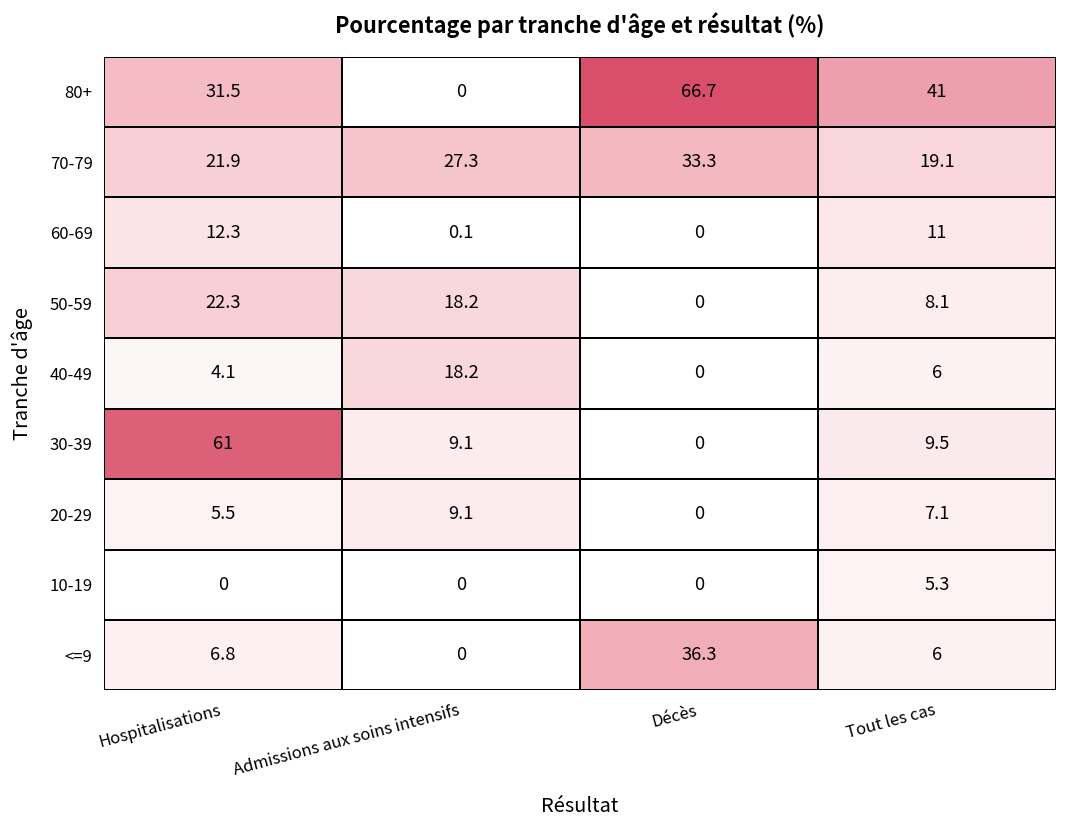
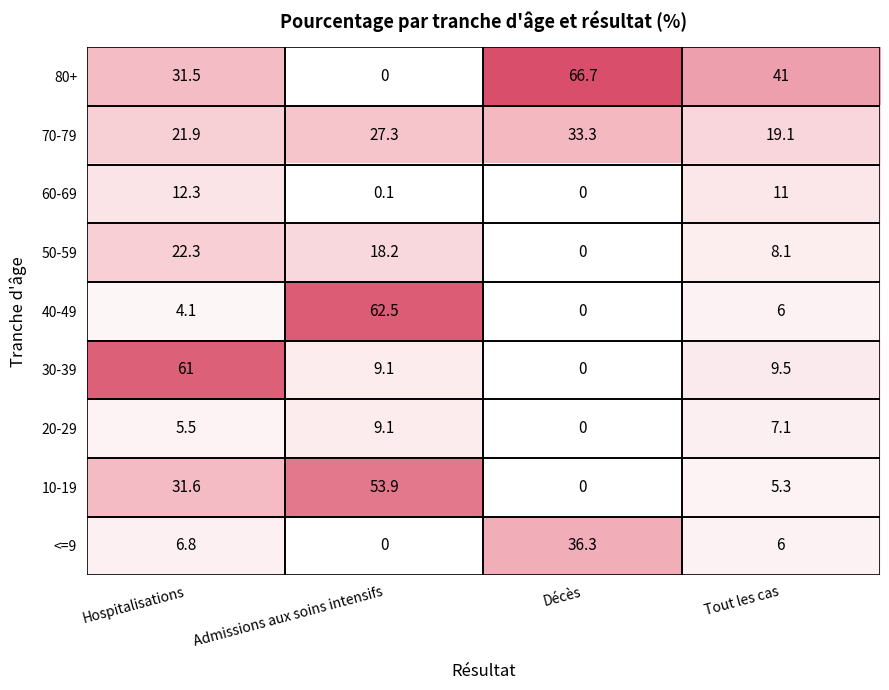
  {
    "80+": {
      "Hospitalisations": 31.5,
      "Admissions aux soins intensifs": 0,
      "Décès": 66.7,
      "Tout les cas": 41
    },
    "70-79": {
      "Hospitalisations": 21.9,
      "Admissions aux soins intensifs": 27.3,
      "Décès": 33.3,
      "Tout les cas": 19.1
    },
    "60-69": {
      "Hospitalisations": 12.3,
      "Admissions aux soins intensifs": 0.1,
      "Décès": 0,
      "Tout les cas": 11
    },
    "50-59": {
      "Hospitalisations": 22.3,
      "Admissions aux soins intensifs": 18.2,
      "Décès": 0,
      "Tout les cas": 8.1
    },
    "40-49": {
      "Hospitalisations": 4.1,
-     "Admissions aux soins intensifs": 18.2,
+     "Admissions aux soins intensifs": 62.5,
      "Décès": 0,
      "Tout les cas": 6
    },
    "30-39": {
      "Hospitalisations": 61,
      "Admissions aux soins intensifs": 9.1,
      "Décès": 0,
      "Tout les cas": 9.5
    },
    "20-29": {
      "Hospitalisations": 5.5,
      "Admissions aux soins intensifs": 9.1,
      "Décès": 0,
      "Tout les cas": 7.1
    },
    "10-19": {
-     "Hospitalisations": 0,
-     "Admissions aux soins intensifs": 0,
+     "Hospitalisations": 31.6,
+     "Admissions aux soins intensifs": 53.9,
      "Décès": 0,
      "Tout les cas": 5.3
    },
    "<=9": {
      "Hospitalisations": 6.8,
      "Admissions aux soins intensifs": 0,
      "Décès": 36.3,
      "Tout les cas": 6
    }
  }
